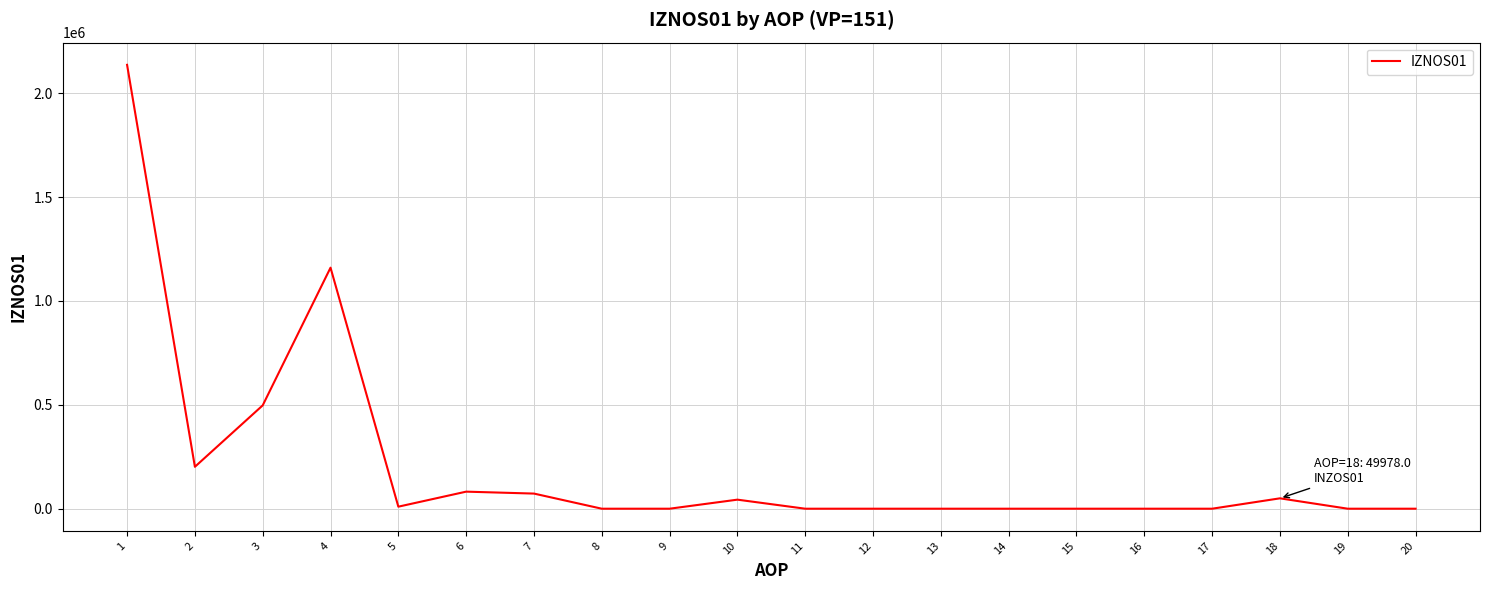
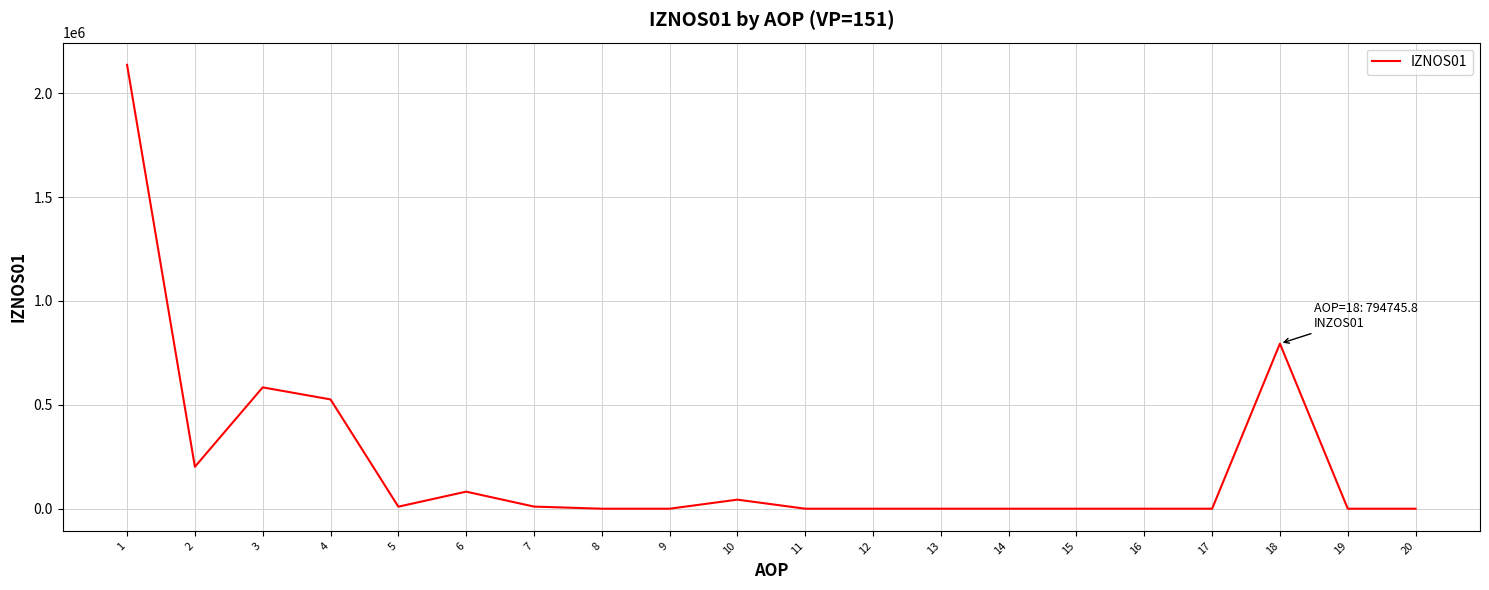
  {
-   "3": 500000,
-   "4": 1160000,
-   "7": 70000,
-   "18": 49978.0
+   "3": 580000,
+   "4": 530000,
+   "7": 10000,
+   "18": 794745.8
  }
